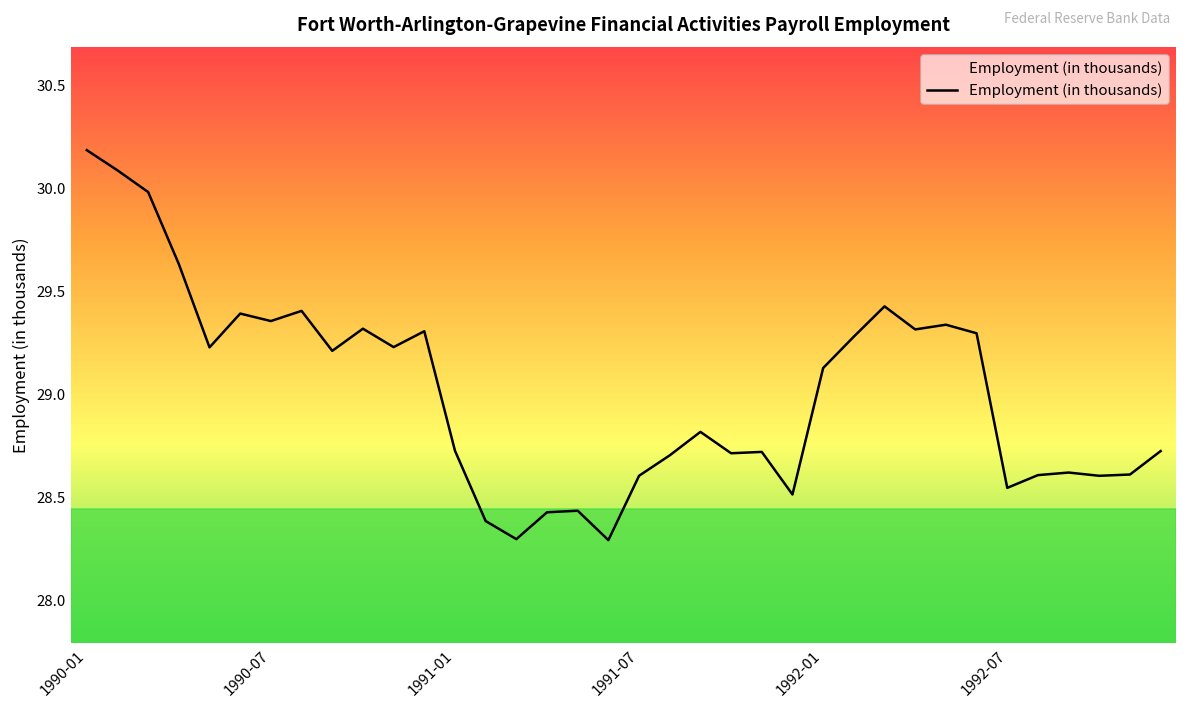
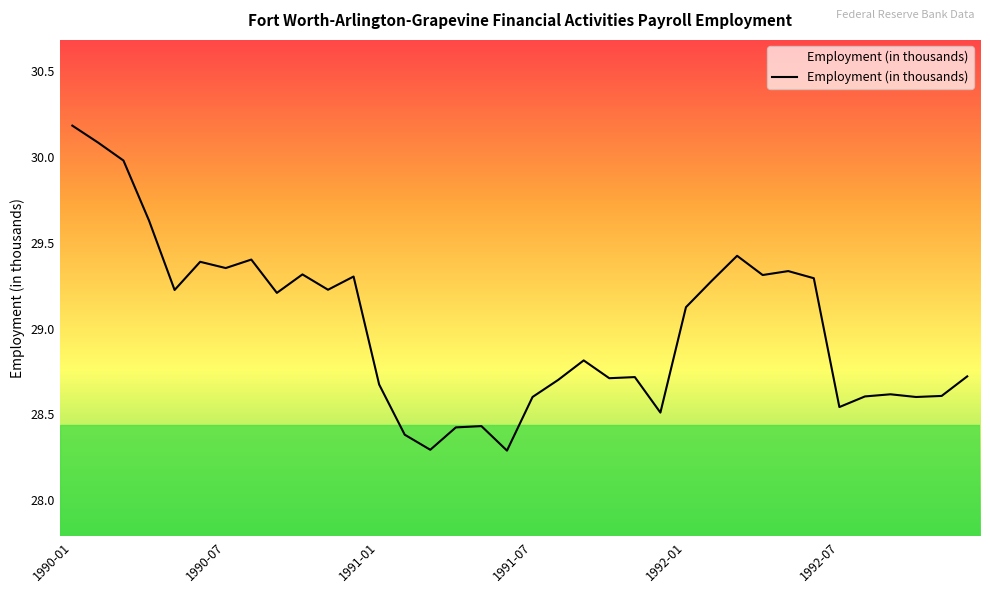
  {
    "1990-01": 30.18,
    "1990-07": 29.35,
-   "1991-01": 28.72,
+   "1991-01": 28.67,
    "1991-07": 28.60,
    "1992-01": 29.13,
    "1992-07": 28.54
  }
